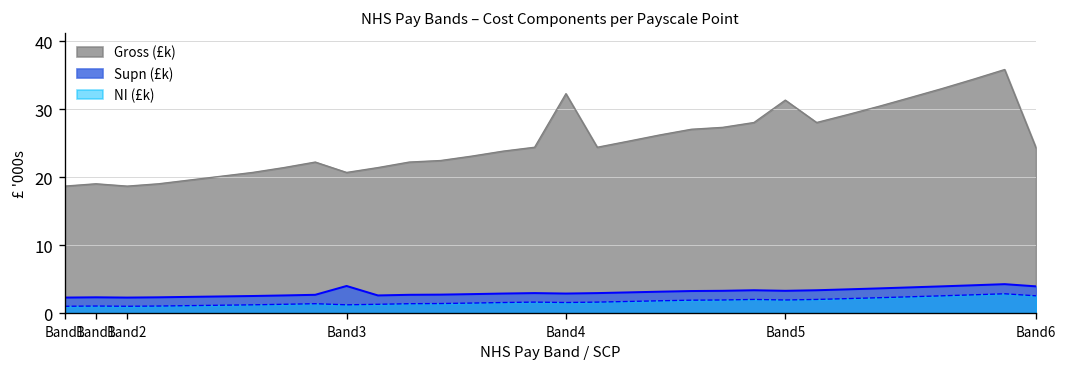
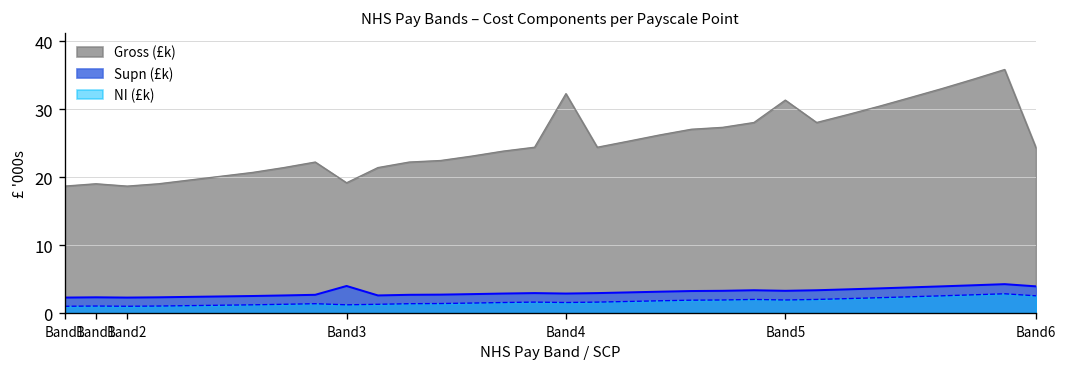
  {
    "Gross (£k)": {
-     "Band3": 21,
+     "Band3": 19,
      "Band4": 32,
      "Band5": 31,
      "Band6": 24
    },
    "Supn (£k)": {
      "Band3": 4,
      "Band4": 3,
      "Band5": 3,
      "Band6": 4
    },
    "NI (£k)": {
      "Band3": 1,
      "Band4": 2,
      "Band5": 2,
      "Band6": 3
    }
  }
